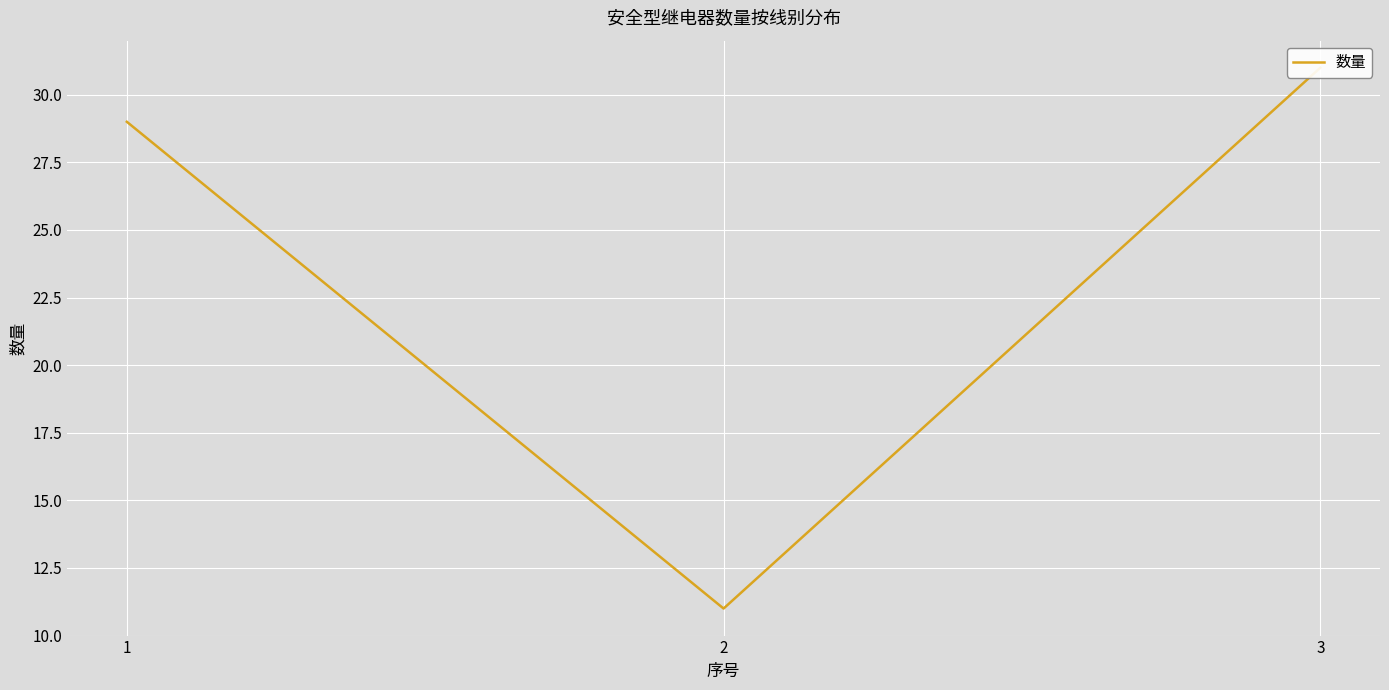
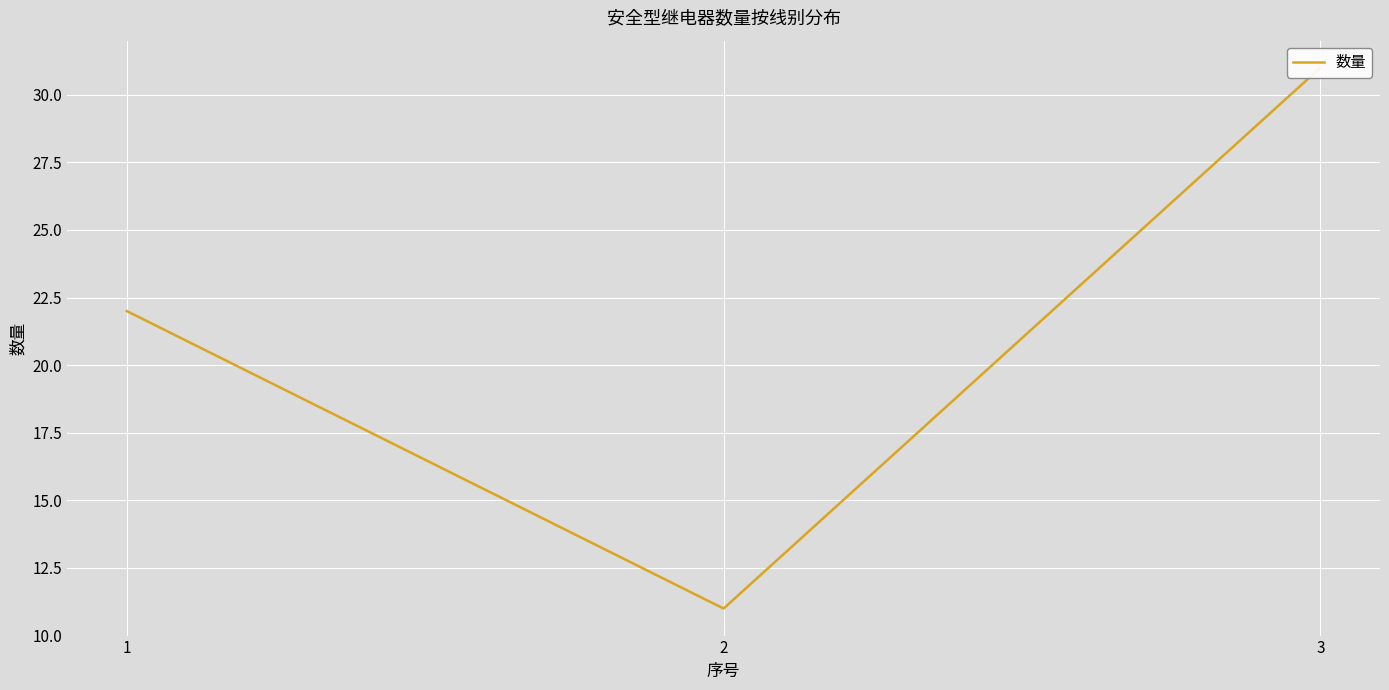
  {
-   "1": 29,
+   "1": 22,
    "2": 11
  }
